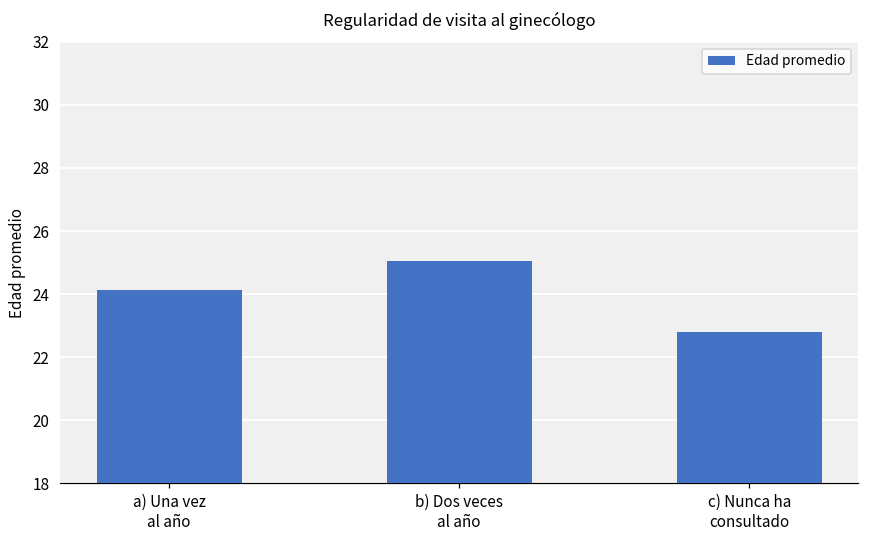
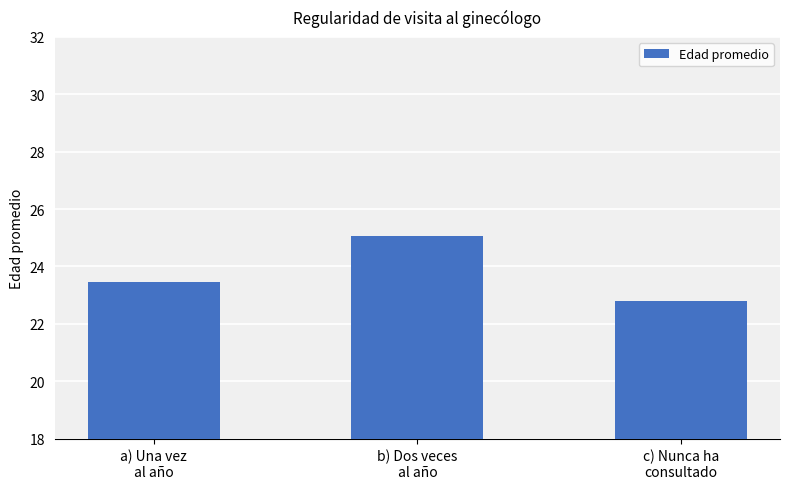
  {
-   "a) Una vez al año": 24.1,
+   "a) Una vez al año": 23.5,
    "b) Dos veces al año": 25.1,
    "c) Nunca ha consultado": 22.8
  }
